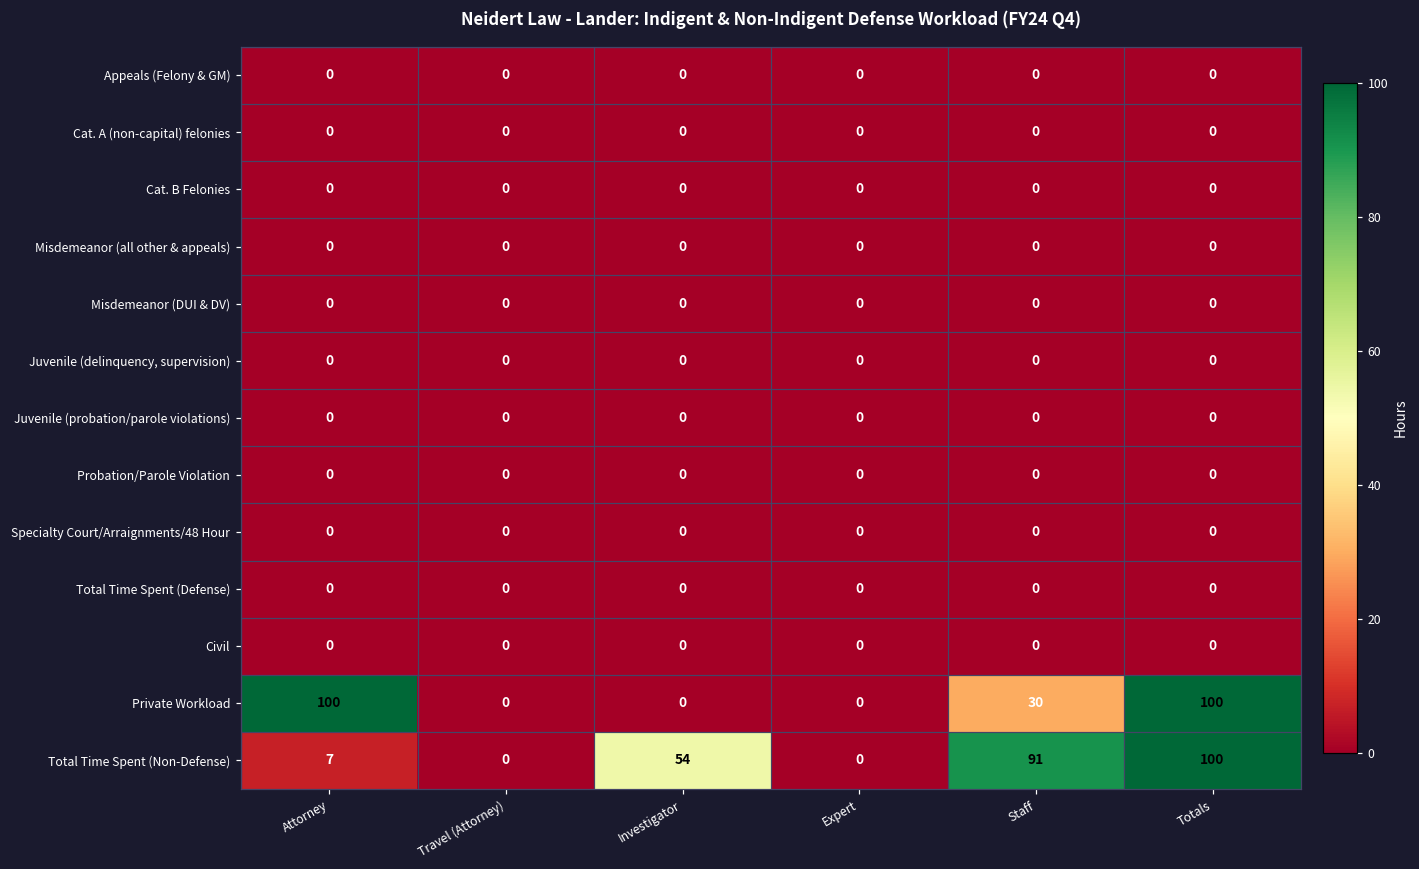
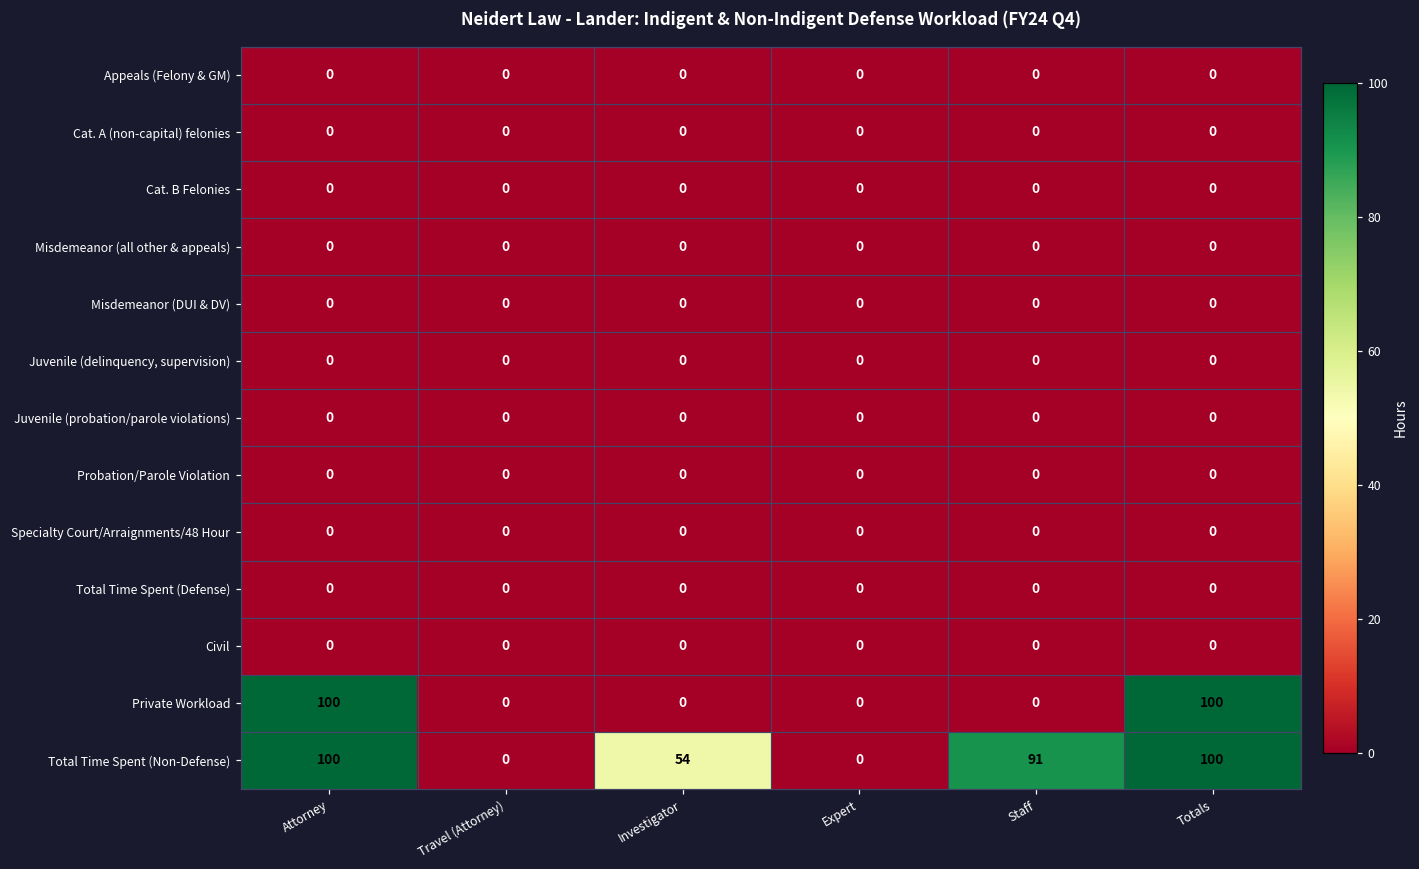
  {
    "Appeals (Felony & GM)": {
      "Attorney": 0,
      "Travel (Attorney)": 0,
      "Investigator": 0,
      "Expert": 0,
      "Staff": 0,
      "Totals": 0
    },
    "Cat. A (non-capital) felonies": {
      "Attorney": 0,
      "Travel (Attorney)": 0,
      "Investigator": 0,
      "Expert": 0,
      "Staff": 0,
      "Totals": 0
    },
    "Cat. B Felonies": {
      "Attorney": 0,
      "Travel (Attorney)": 0,
      "Investigator": 0,
      "Expert": 0,
      "Staff": 0,
      "Totals": 0
    },
    "Misdemeanor (all other & appeals)": {
      "Attorney": 0,
      "Travel (Attorney)": 0,
      "Investigator": 0,
      "Expert": 0,
      "Staff": 0,
      "Totals": 0
    },
    "Misdemeanor (DUI & DV)": {
      "Attorney": 0,
      "Travel (Attorney)": 0,
      "Investigator": 0,
      "Expert": 0,
      "Staff": 0,
      "Totals": 0
    },
    "Juvenile (delinquency, supervision)": {
      "Attorney": 0,
      "Travel (Attorney)": 0,
      "Investigator": 0,
      "Expert": 0,
      "Staff": 0,
      "Totals": 0
    },
    "Juvenile (probation/parole violations)": {
      "Attorney": 0,
      "Travel (Attorney)": 0,
      "Investigator": 0,
      "Expert": 0,
      "Staff": 0,
      "Totals": 0
    },
    "Probation/Parole Violation": {
      "Attorney": 0,
      "Travel (Attorney)": 0,
      "Investigator": 0,
      "Expert": 0,
      "Staff": 0,
      "Totals": 0
    },
    "Specialty Court/Arraignments/48 Hour": {
      "Attorney": 0,
      "Travel (Attorney)": 0,
      "Investigator": 0,
      "Expert": 0,
      "Staff": 0,
      "Totals": 0
    },
    "Total Time Spent (Defense)": {
      "Attorney": 0,
      "Travel (Attorney)": 0,
      "Investigator": 0,
      "Expert": 0,
      "Staff": 0,
      "Totals": 0
    },
    "Civil": {
      "Attorney": 0,
      "Travel (Attorney)": 0,
      "Investigator": 0,
      "Expert": 0,
      "Staff": 0,
      "Totals": 0
    },
    "Private Workload": {
      "Attorney": 100,
      "Travel (Attorney)": 0,
      "Investigator": 0,
      "Expert": 0,
-     "Staff": 30,
+     "Staff": 0,
      "Totals": 100
    },
    "Total Time Spent (Non-Defense)": {
-     "Attorney": 7,
+     "Attorney": 100,
      "Travel (Attorney)": 0,
      "Investigator": 54,
      "Expert": 0,
      "Staff": 91,
      "Totals": 100
    }
  }
